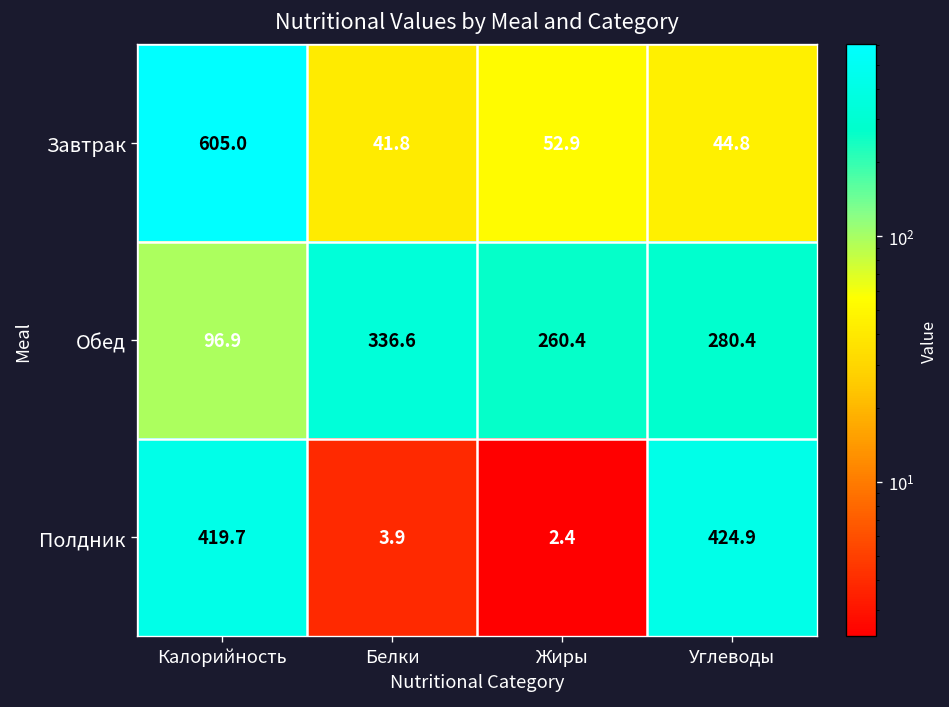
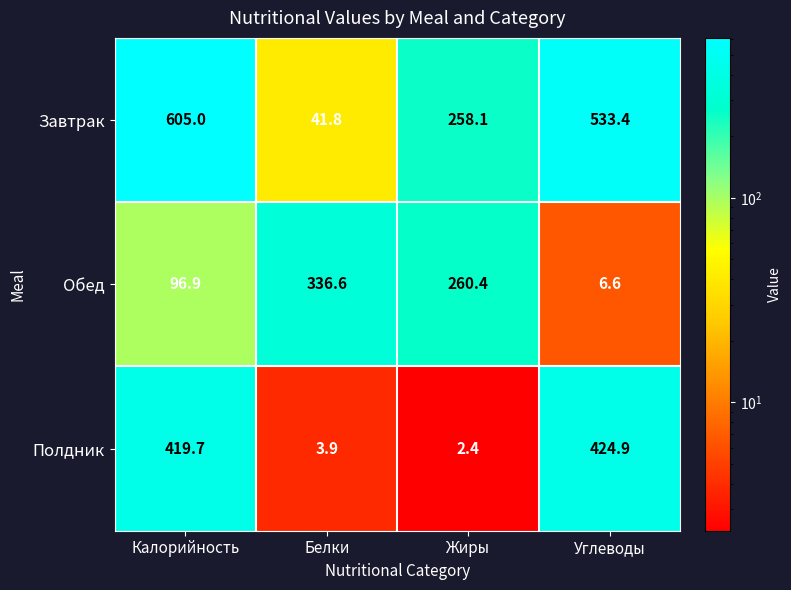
  {
    "Завтрак": {
      "Калорийность": 605.0,
      "Белки": 41.8,
-     "Жиры": 52.9,
-     "Углеводы": 44.8
+     "Жиры": 258.1,
+     "Углеводы": 533.4
    },
    "Обед": {
      "Калорийность": 96.9,
      "Белки": 336.6,
      "Жиры": 260.4,
-     "Углеводы": 280.4
+     "Углеводы": 6.6
    },
    "Полдник": {
      "Калорийность": 419.7,
      "Белки": 3.9,
      "Жиры": 2.4,
      "Углеводы": 424.9
    }
  }
